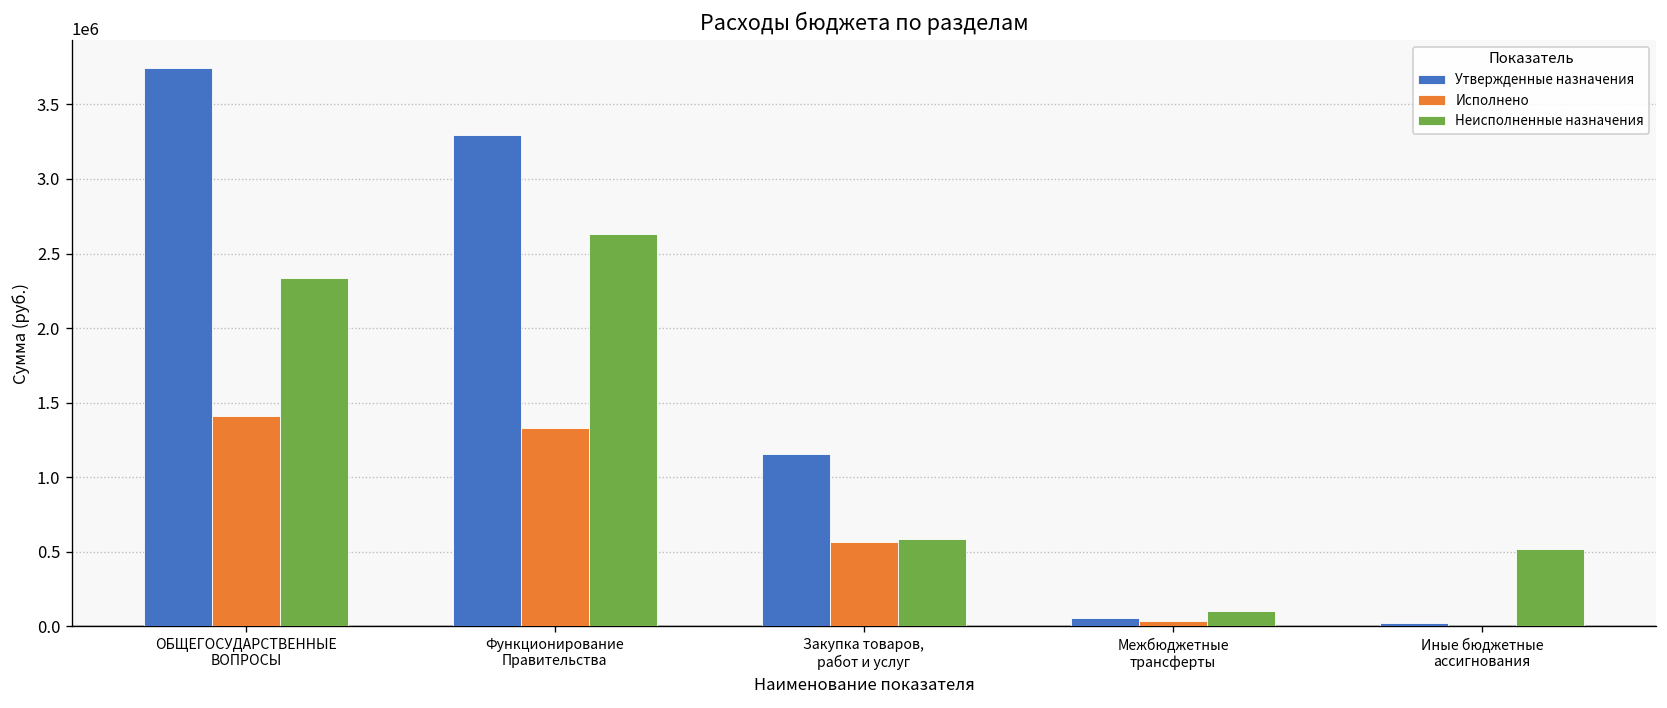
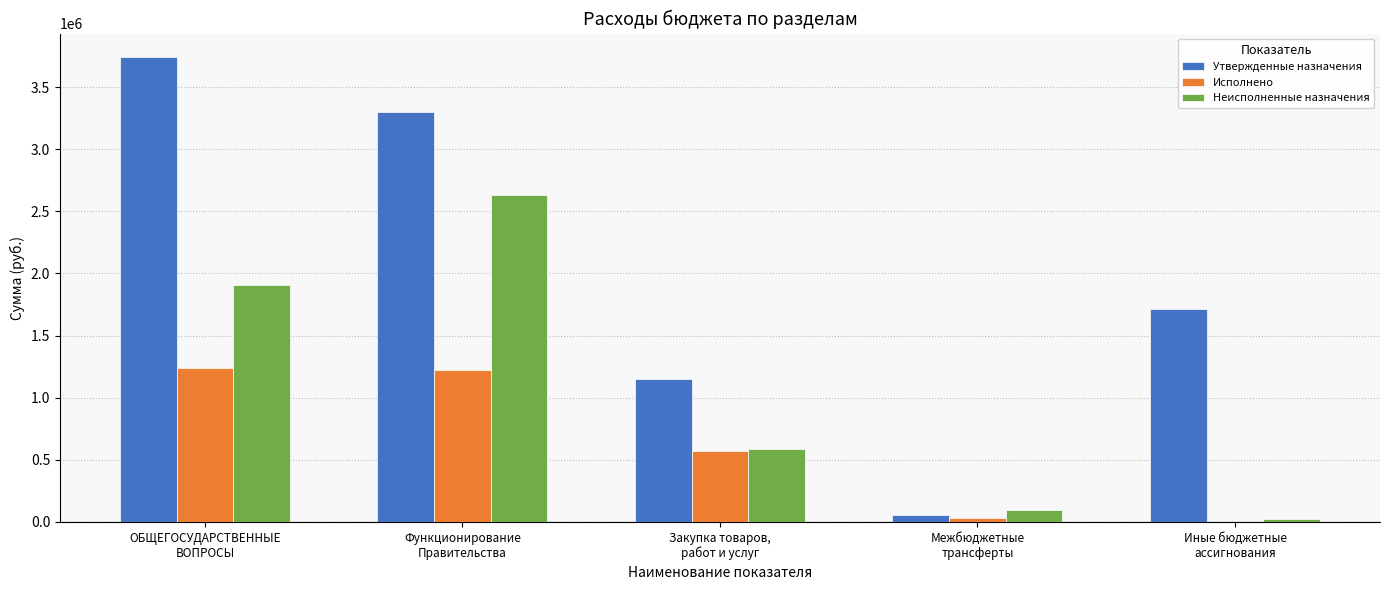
  {
    "Утвержденные назначения": {
      "ОБЩЕГОСУДАРСТВЕННЫЕ ВОПРОСЫ": 3740000,
      "Функционирование Правительства": 3300000,
      "Закупка товаров, работ и услуг": 1150000,
      "Межбюджетные трансферты": 60000,
-     "Иные бюджетные ассигнования": 20000
+     "Иные бюджетные ассигнования": 1710000
    },
    "Исполнено": {
-     "ОБЩЕГОСУДАРСТВЕННЫЕ ВОПРОСЫ": 1410000,
-     "Функционирование Правительства": 1330000,
+     "ОБЩЕГОСУДАРСТВЕННЫЕ ВОПРОСЫ": 1240000,
+     "Функционирование Правительства": 1220000,
      "Закупка товаров, работ и услуг": 570000,
      "Межбюджетные трансферты": 30000
    },
    "Неисполненные назначения": {
-     "ОБЩЕГОСУДАРСТВЕННЫЕ ВОПРОСЫ": 2340000,
+     "ОБЩЕГОСУДАРСТВЕННЫЕ ВОПРОСЫ": 1910000,
      "Функционирование Правительства": 2630000,
      "Закупка товаров, работ и услуг": 590000,
      "Межбюджетные трансферты": 100000,
-     "Иные бюджетные ассигнования": 520000
+     "Иные бюджетные ассигнования": 20000
    }
  }
